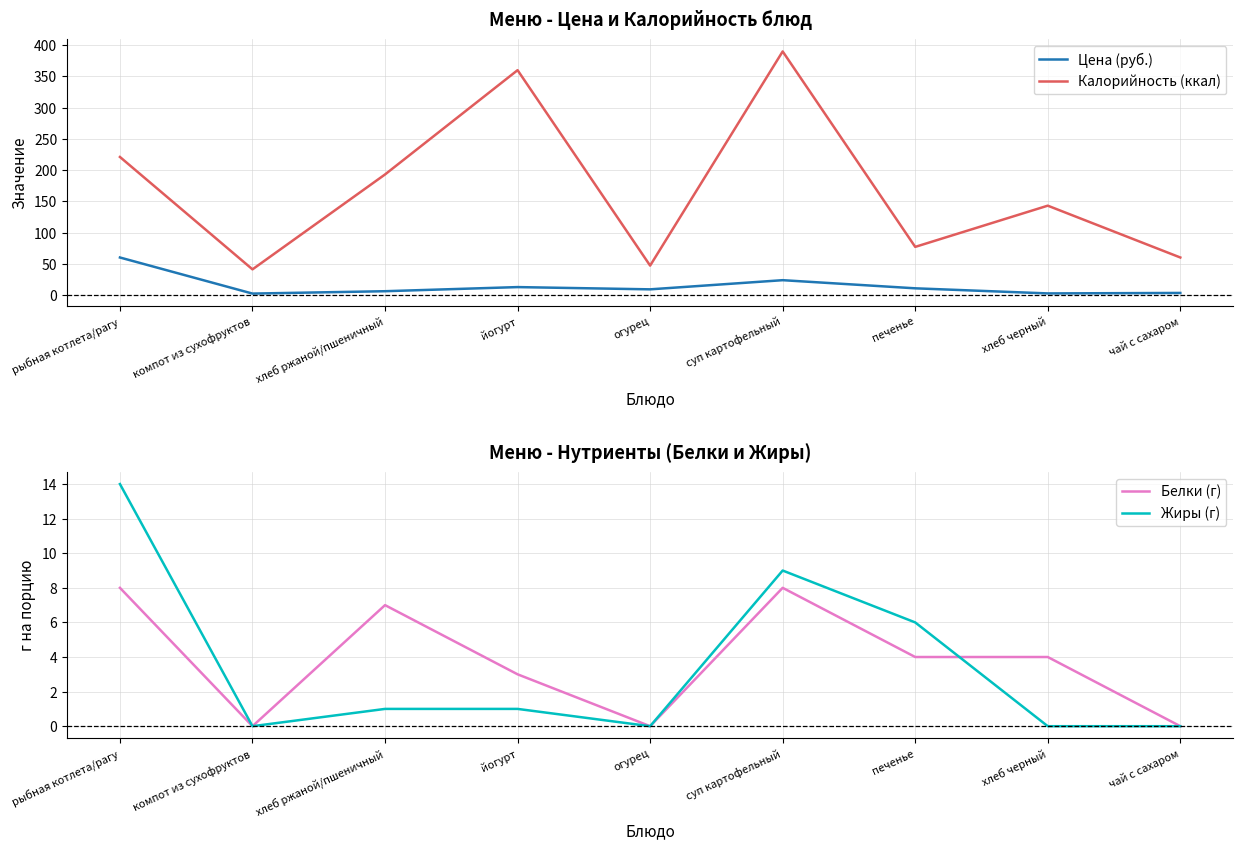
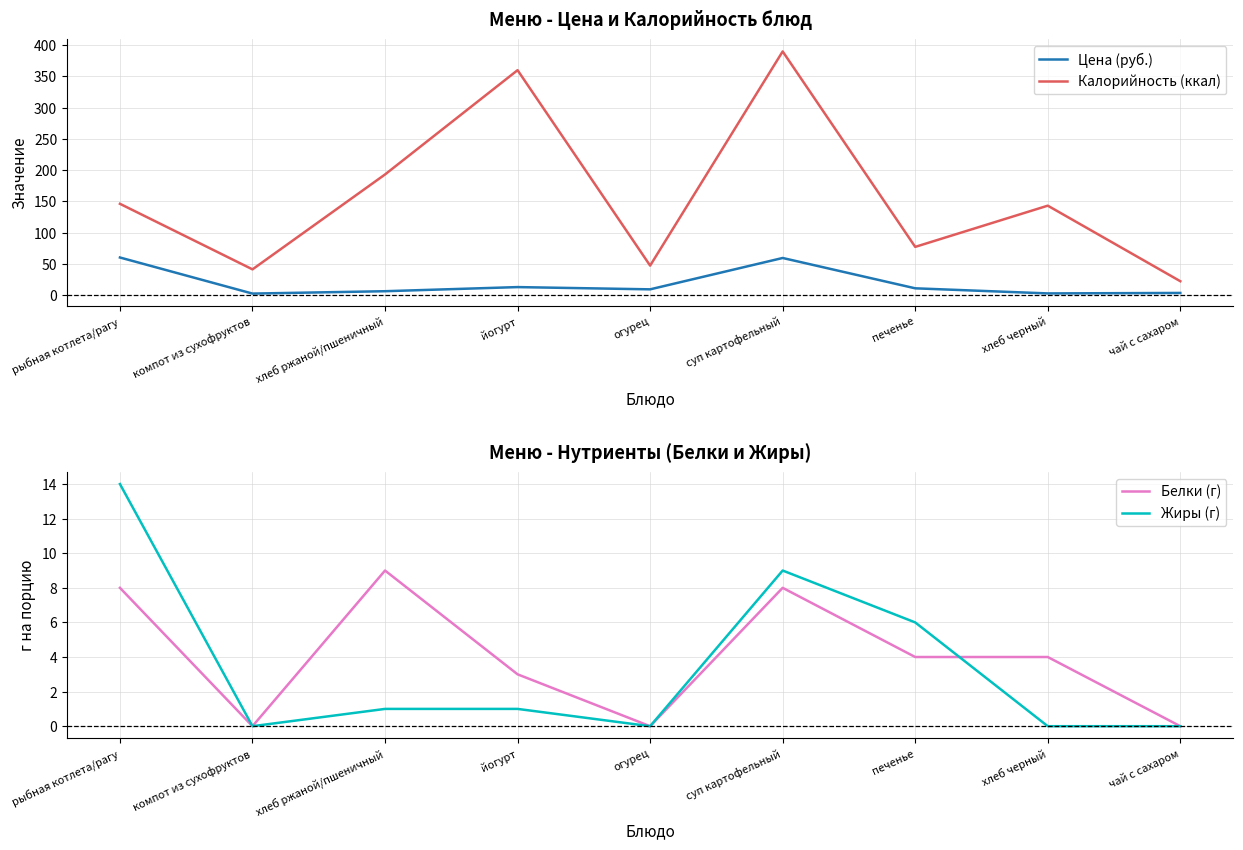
  {
    "Меню - Цена и Калорийность блюд": {
      "Цена (руб.)": {
        "рыбная котлета/рагу": 60,
        "компот из сухофруктов": 0,
        "хлеб ржаной/пшеничный": 10,
        "йогурт": 10,
        "огурец": 10,
-       "суп картофельный": 20,
+       "суп картофельный": 60,
        "печенье": 10,
        "хлеб черный": 0,
        "чай с сахаром": 0
      },
      "Калорийность (ккал)": {
-       "рыбная котлета/рагу": 220,
+       "рыбная котлета/рагу": 150,
        "компот из сухофруктов": 40,
        "хлеб ржаной/пшеничный": 190,
        "йогурт": 360,
        "огурец": 50,
        "суп картофельный": 390,
        "печенье": 80,
        "хлеб черный": 140,
-       "чай с сахаром": 60
+       "чай с сахаром": 20
      }
    },
    "Меню - Нутриенты (Белки и Жиры)": {
      "Белки (г)": {
        "рыбная котлета/рагу": 8,
-       "хлеб ржаной/пшеничный": 7,
+       "хлеб ржаной/пшеничный": 9,
        "йогурт": 3,
        "суп картофельный": 8,
        "печенье": 4,
        "хлеб черный": 4
      },
      "Жиры (г)": {
        "рыбная котлета/рагу": 14,
        "хлеб ржаной/пшеничный": 1,
        "йогурт": 1,
        "суп картофельный": 9,
        "печенье": 6,
        "хлеб черный": 0
      }
    }
  }
